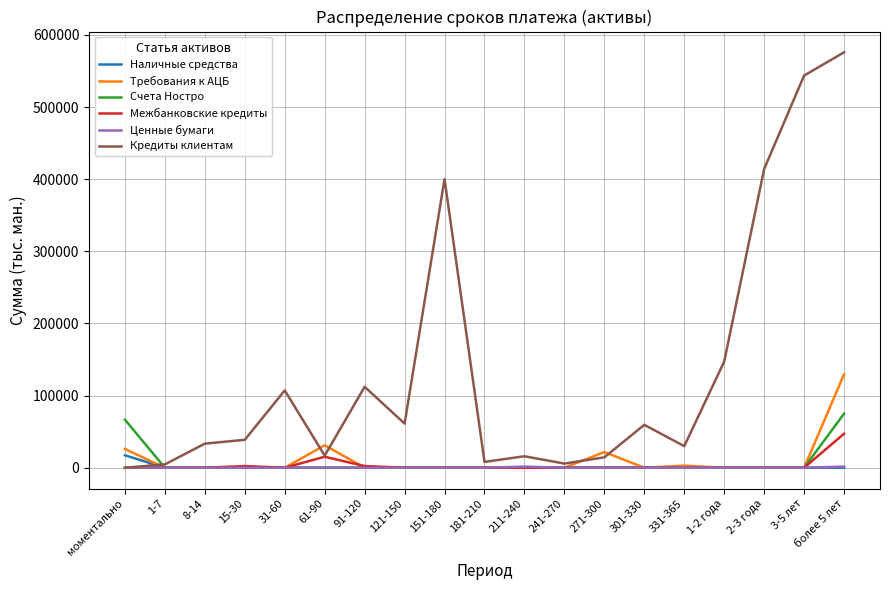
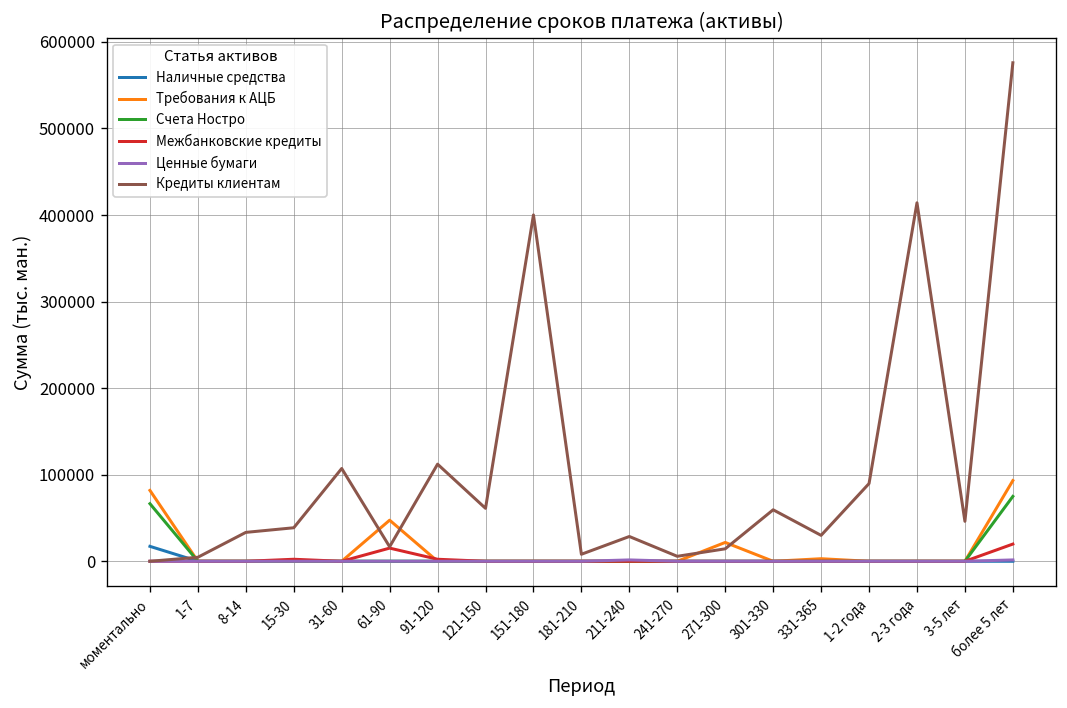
  {
    "Наличные средства": {
      "моментально": 20000
    },
    "Требования к АЦБ": {
-     "моментально": 30000,
-     "61-90": 30000,
+     "моментально": 80000,
+     "61-90": 50000,
      "271-300": 20000,
-     "более 5 лет": 130000
+     "более 5 лет": 90000
    },
    "Счета Ностро": {
      "моментально": 70000,
      "более 5 лет": 70000
    },
    "Межбанковские кредиты": {
-     "более 5 лет": 50000
+     "более 5 лет": 20000
    },
    "Кредиты клиентам": {
      "1-7": 0,
      "8-14": 30000,
      "15-30": 40000,
      "31-60": 110000,
      "91-120": 110000,
      "121-150": 60000,
      "151-180": 400000,
      "181-210": 10000,
-     "211-240": 20000,
+     "211-240": 30000,
      "241-270": 10000,
      "271-300": 10000,
      "301-330": 60000,
      "331-365": 30000,
-     "1-2 года": 150000,
+     "1-2 года": 90000,
      "2-3 года": 410000,
-     "3-5 лет": 540000,
+     "3-5 лет": 50000,
      "более 5 лет": 580000
    }
  }
